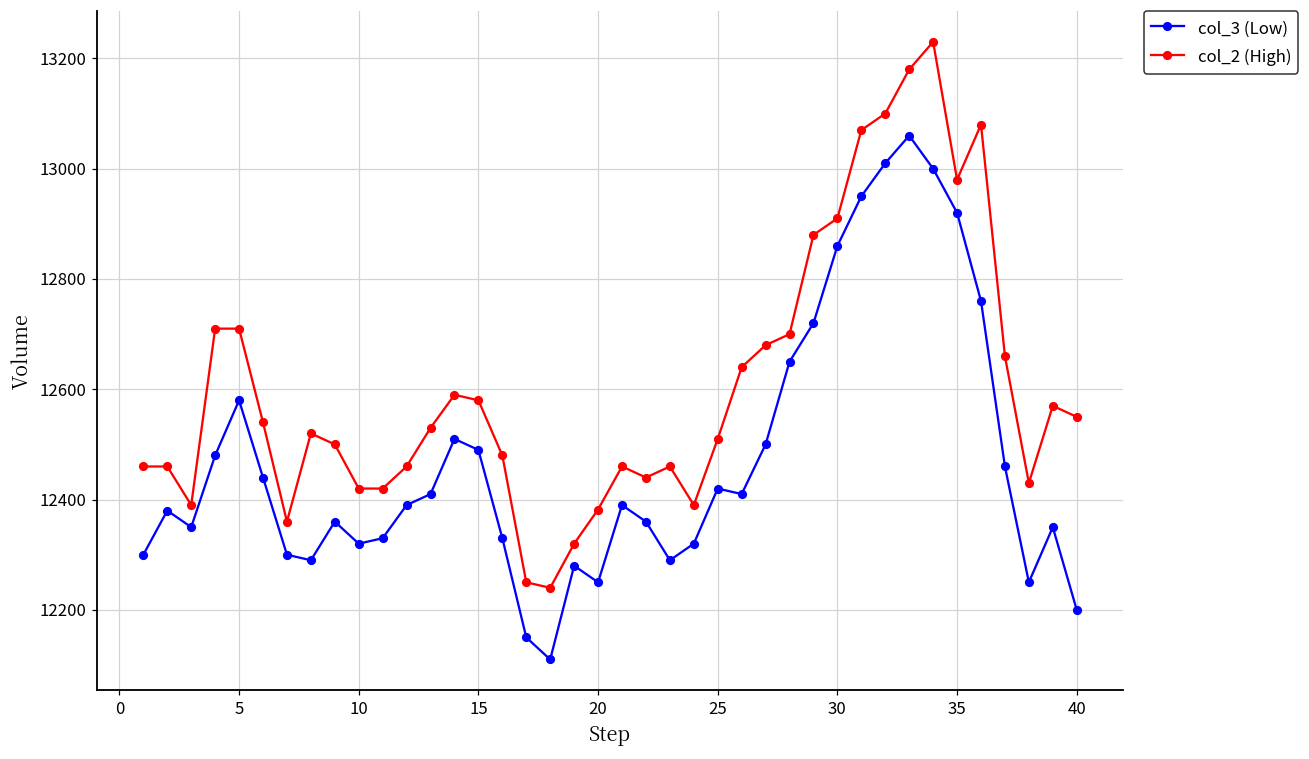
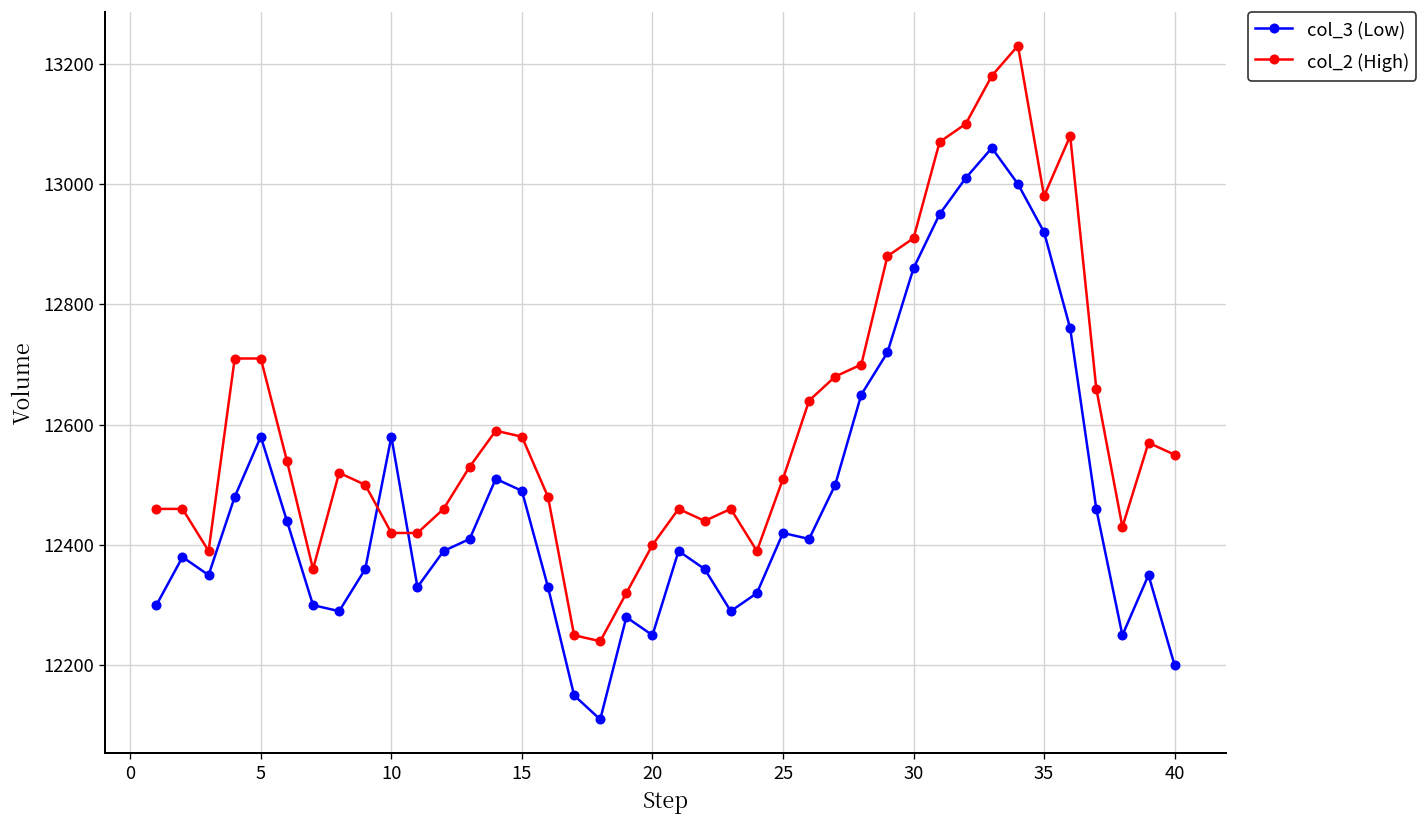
  {
    "col_3 (Low)": {
      "5": 12580,
-     "10": 12320,
+     "10": 12580,
      "15": 12490,
      "20": 12250,
      "25": 12420,
      "30": 12860,
      "35": 12920,
      "40": 12200
    },
    "col_2 (High)": {
      "5": 12710,
      "10": 12420,
      "15": 12580,
-     "20": 12380,
+     "20": 12400,
      "25": 12510,
      "30": 12910,
      "35": 12980,
      "40": 12550
    }
  }
